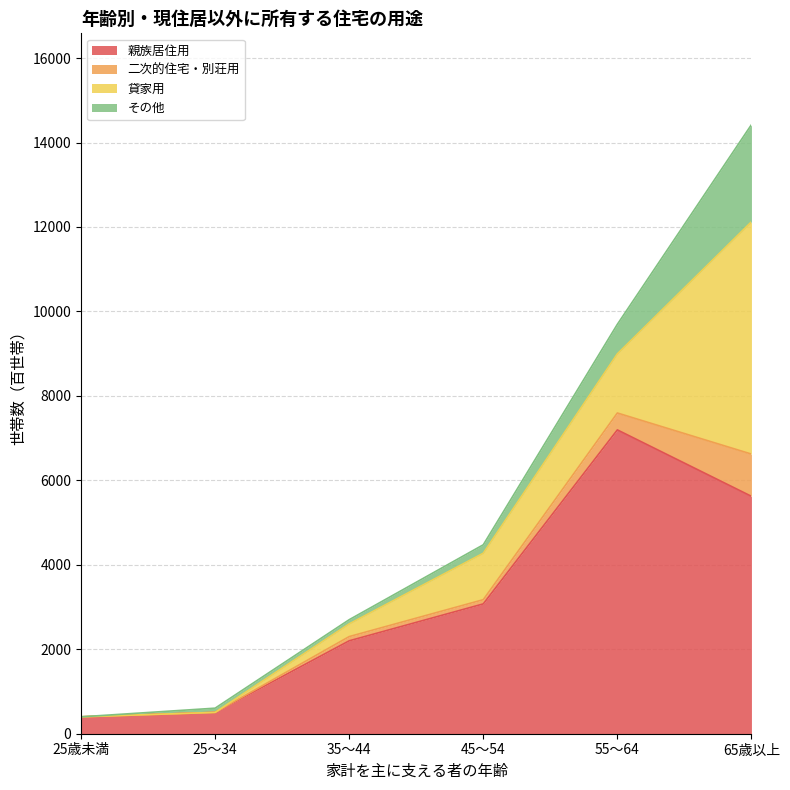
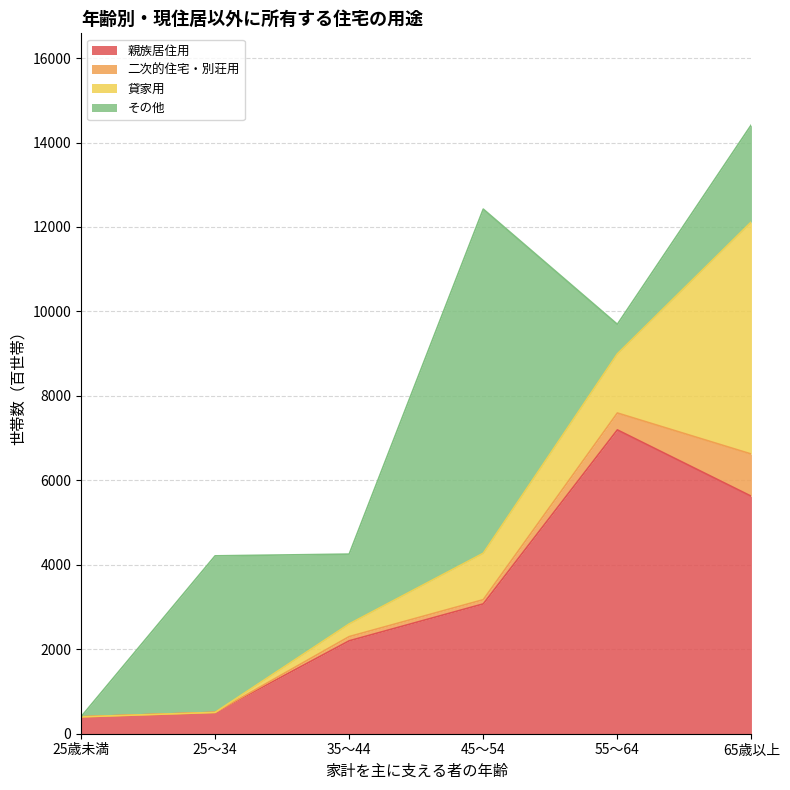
  {
    "親族居住用": {
      "35～44": 2200,
      "45～54": 3100,
      "55～64": 7200,
      "65歳以上": 5600
    },
    "その他": {
-     "25～34": 100,
-     "35～44": 100,
-     "45～54": 200,
+     "25～34": 3700,
+     "35～44": 1700,
+     "45～54": 8100,
      "55～64": 700,
      "65歳以上": 2300
    }
  }
